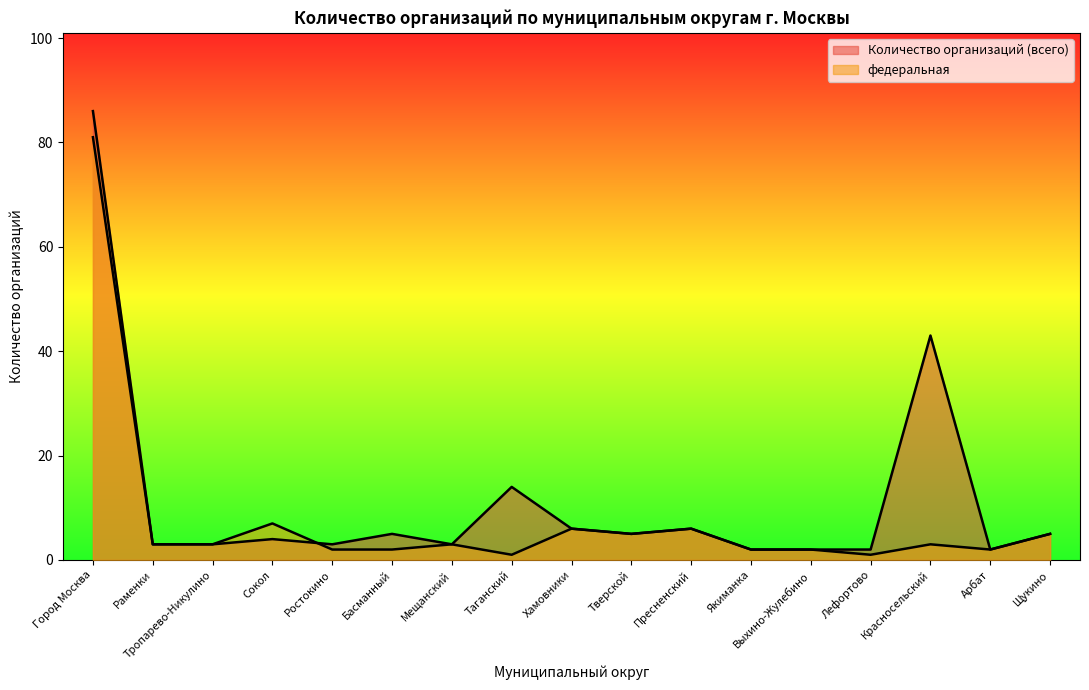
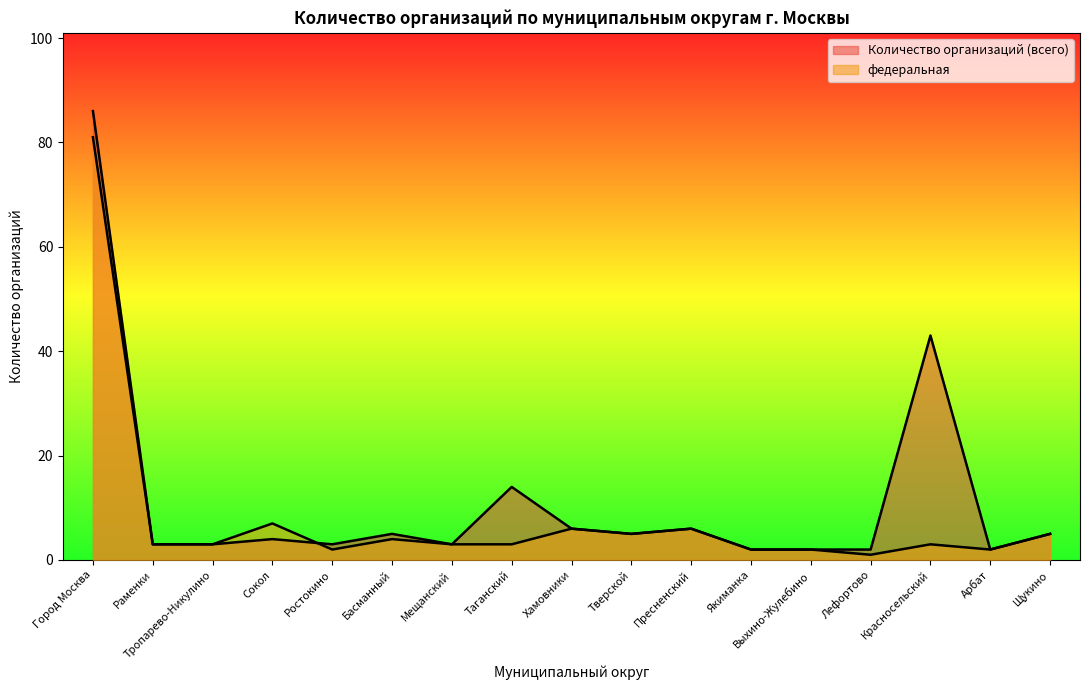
  {
    "Количество организаций (всего)": {
      "Город Москва": 86,
      "Сокол": 4,
      "Ростокино": 3,
      "Басманный": 5,
      "Таганский": 14,
      "Лефортово": 2,
      "Красносельский": 43
    },
    "федеральная": {
      "Город Москва": 81,
      "Сокол": 7,
      "Ростокино": 2,
-     "Басманный": 2,
-     "Таганский": 1,
+     "Басманный": 4,
+     "Таганский": 3,
      "Лефортово": 1,
      "Красносельский": 3
    }
  }
